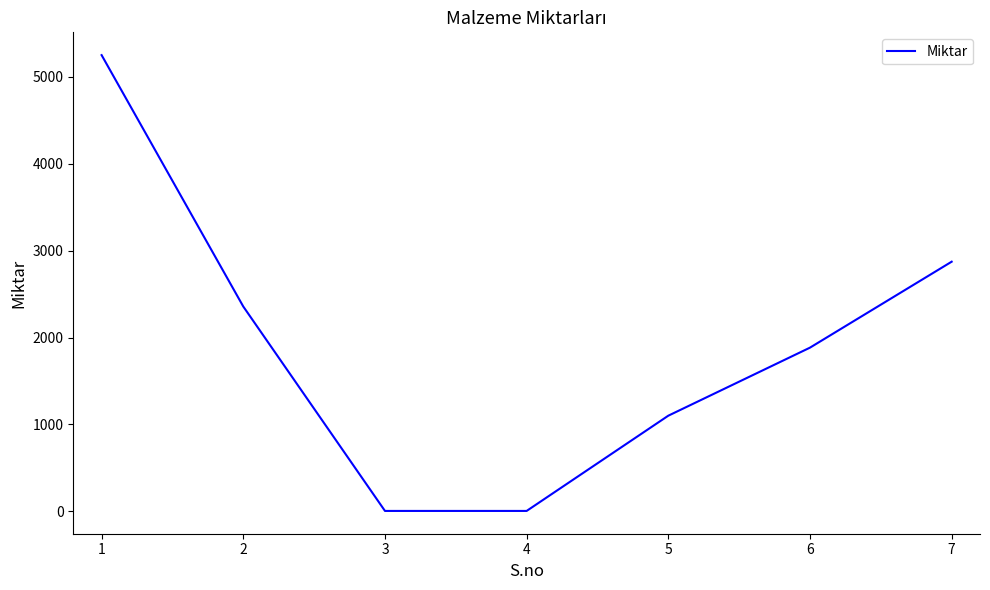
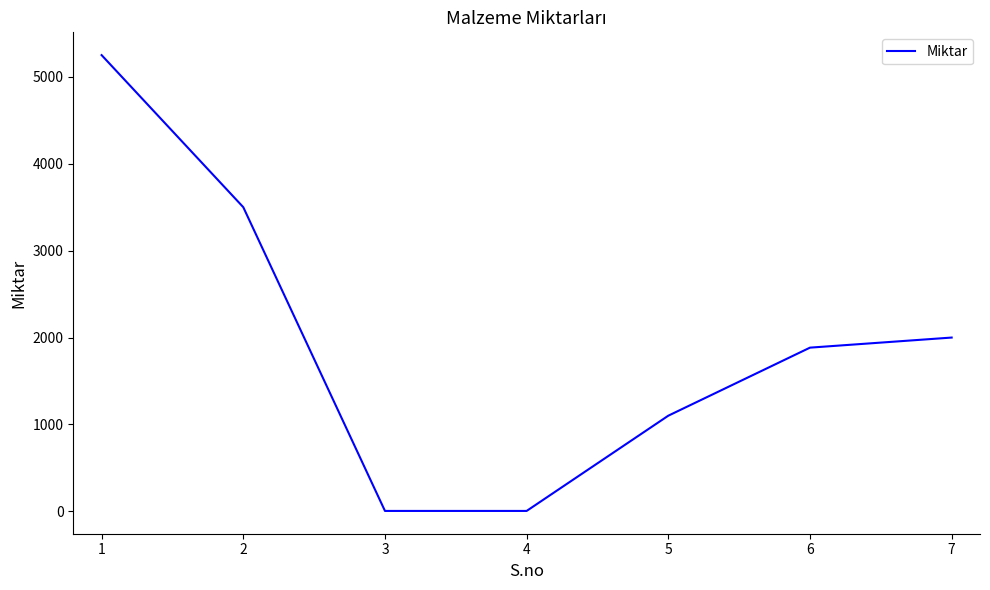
  {
    "1": 5300,
-   "2": 2400,
+   "2": 3500,
    "3": 0,
    "4": 0,
    "5": 1100,
    "6": 1900,
-   "7": 2900
+   "7": 2000
  }
